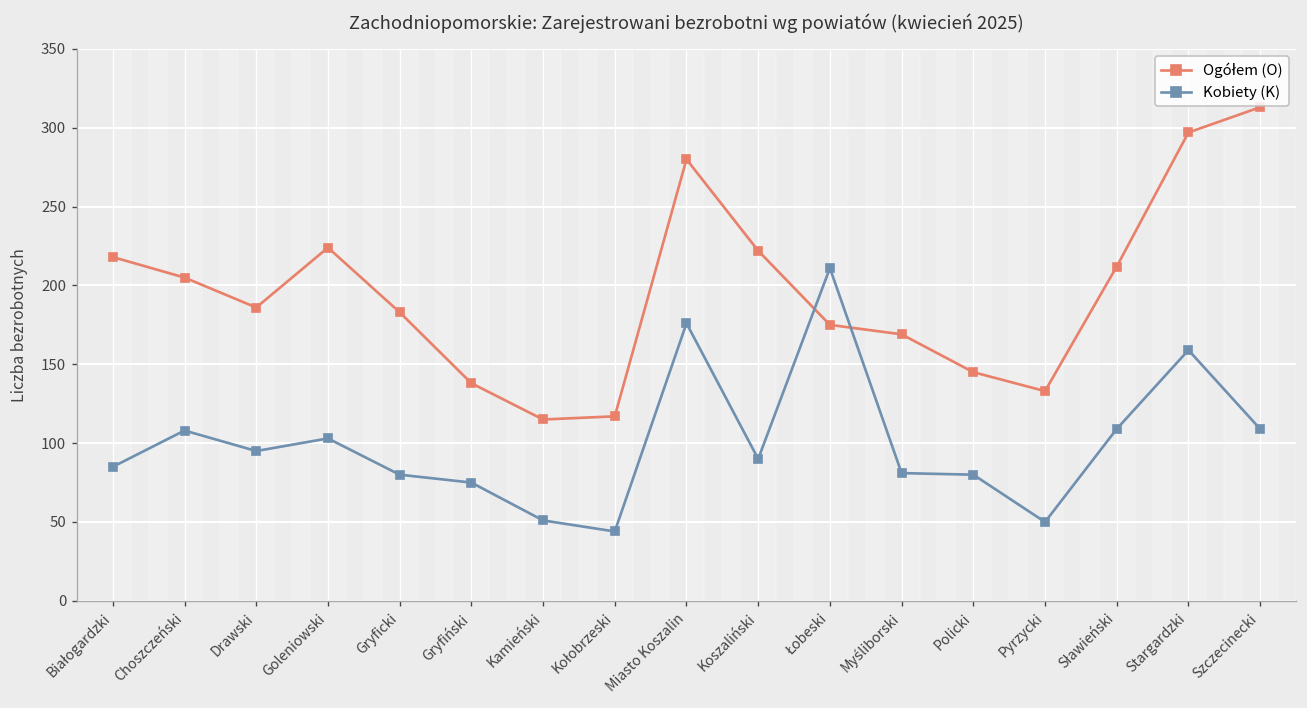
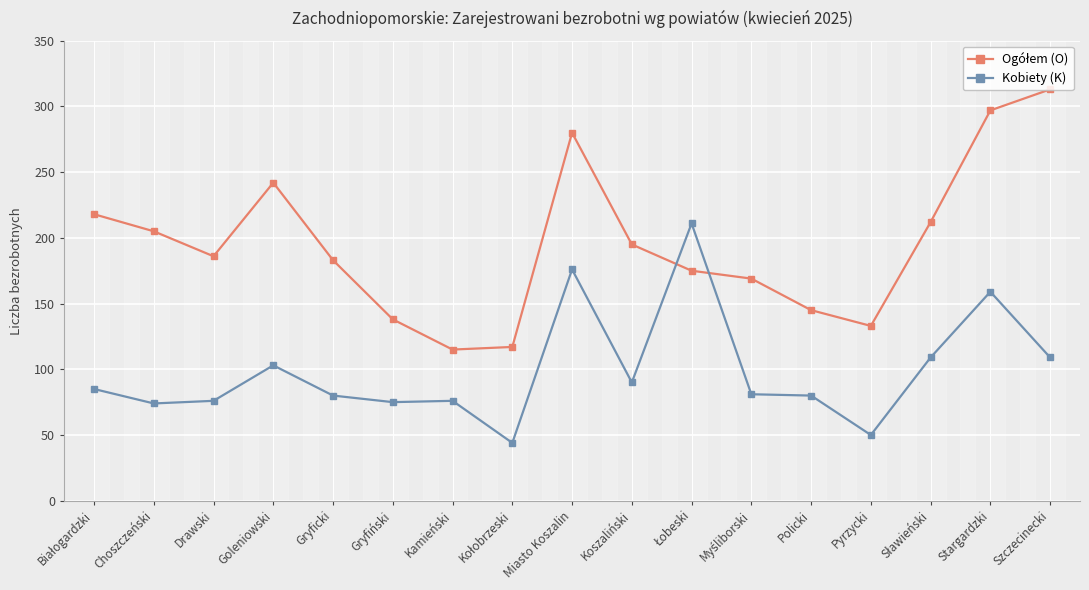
  {
    "Ogółem (O)": {
      "Białogardzki": 218,
      "Choszczeński": 205,
      "Drawski": 186,
-     "Goleniowski": 224,
+     "Goleniowski": 242,
      "Gryficki": 183,
      "Gryfiński": 138,
      "Kamieński": 115,
      "Kołobrzeski": 117,
      "Miasto Koszalin": 280,
-     "Koszaliński": 222,
+     "Koszaliński": 195,
      "Łobeski": 175,
      "Myśliborski": 169,
      "Policki": 145,
      "Pyrzycki": 133,
      "Sławieński": 212,
      "Stargardzki": 297
    },
    "Kobiety (K)": {
      "Białogardzki": 85,
-     "Choszczeński": 108,
-     "Drawski": 95,
+     "Choszczeński": 74,
+     "Drawski": 76,
      "Goleniowski": 103,
      "Gryficki": 80,
      "Gryfiński": 75,
-     "Kamieński": 51,
+     "Kamieński": 76,
      "Kołobrzeski": 44,
      "Miasto Koszalin": 176,
      "Koszaliński": 90,
      "Łobeski": 211,
      "Myśliborski": 81,
      "Policki": 80,
      "Pyrzycki": 50,
      "Sławieński": 109,
      "Stargardzki": 159,
      "Szczecinecki": 109
    }
  }
